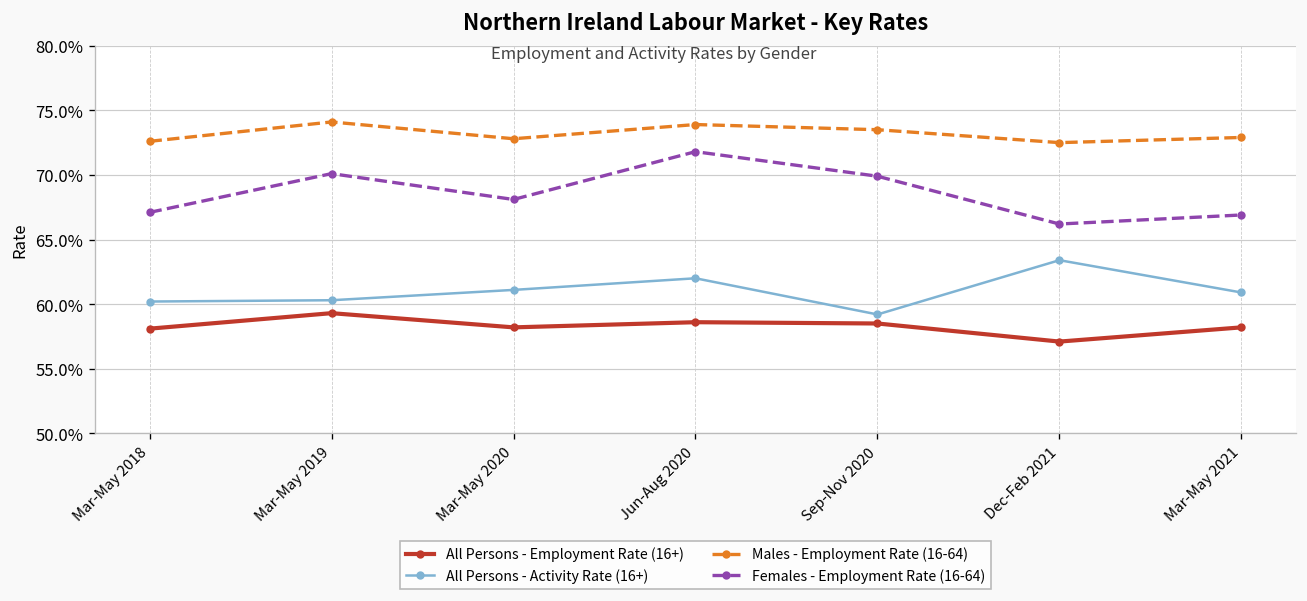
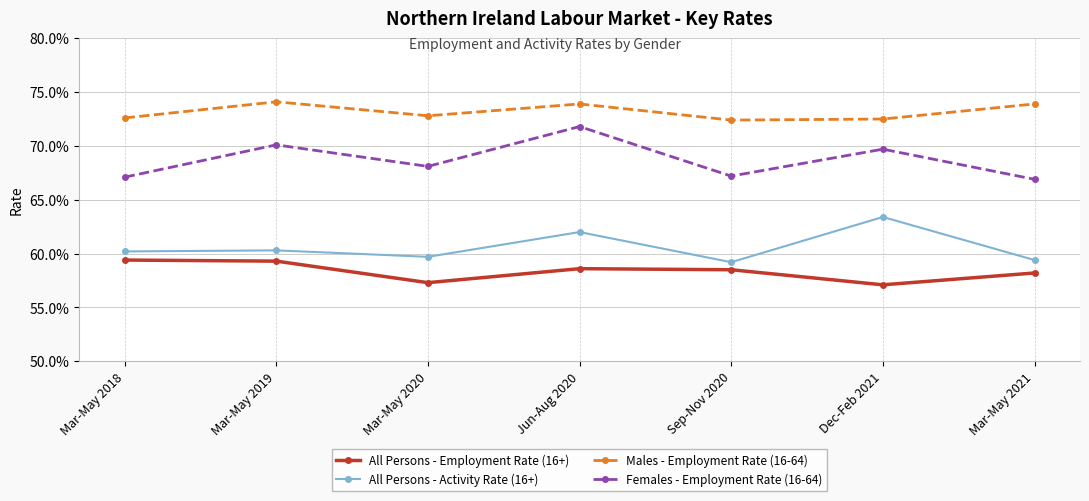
  {
    "All Persons - Employment Rate (16+)": {
-     "Mar-May 2018": "58.1%",
+     "Mar-May 2018": "59.4%",
      "Mar-May 2019": "59.3%",
-     "Mar-May 2020": "58.2%",
+     "Mar-May 2020": "57.3%",
      "Jun-Aug 2020": "58.6%",
      "Sep-Nov 2020": "58.5%",
      "Dec-Feb 2021": "57.1%",
      "Mar-May 2021": "58.2%"
    },
    "All Persons - Activity Rate (16+)": {
      "Mar-May 2018": "60.2%",
      "Mar-May 2019": "60.3%",
-     "Mar-May 2020": "61.1%",
+     "Mar-May 2020": "59.7%",
      "Jun-Aug 2020": "62.0%",
      "Sep-Nov 2020": "59.2%",
      "Dec-Feb 2021": "63.4%",
-     "Mar-May 2021": "60.9%"
+     "Mar-May 2021": "59.4%"
    },
    "Males - Employment Rate (16-64)": {
      "Mar-May 2018": "72.6%",
      "Mar-May 2019": "74.1%",
      "Mar-May 2020": "72.8%",
      "Jun-Aug 2020": "73.9%",
-     "Sep-Nov 2020": "73.5%",
+     "Sep-Nov 2020": "72.4%",
      "Dec-Feb 2021": "72.5%",
-     "Mar-May 2021": "72.9%"
+     "Mar-May 2021": "73.9%"
    },
    "Females - Employment Rate (16-64)": {
      "Mar-May 2018": "67.1%",
      "Mar-May 2019": "70.1%",
      "Mar-May 2020": "68.1%",
      "Jun-Aug 2020": "71.8%",
-     "Sep-Nov 2020": "69.9%",
-     "Dec-Feb 2021": "66.2%",
+     "Sep-Nov 2020": "67.2%",
+     "Dec-Feb 2021": "69.7%",
      "Mar-May 2021": "66.9%"
    }
  }
